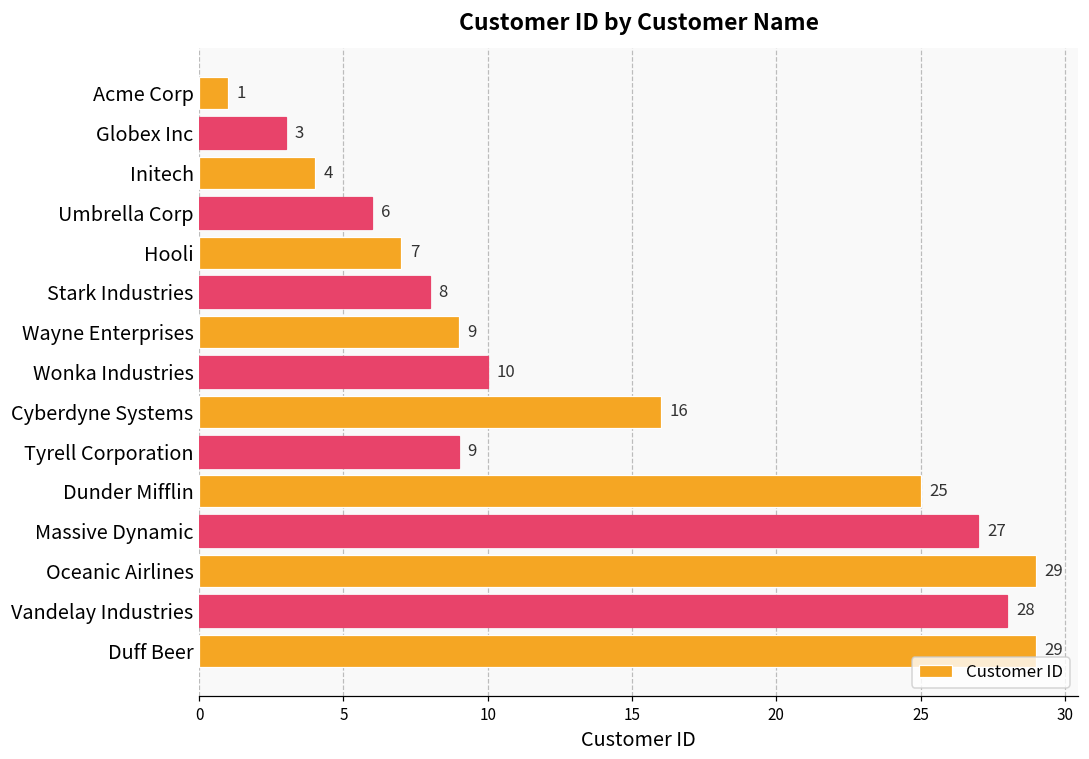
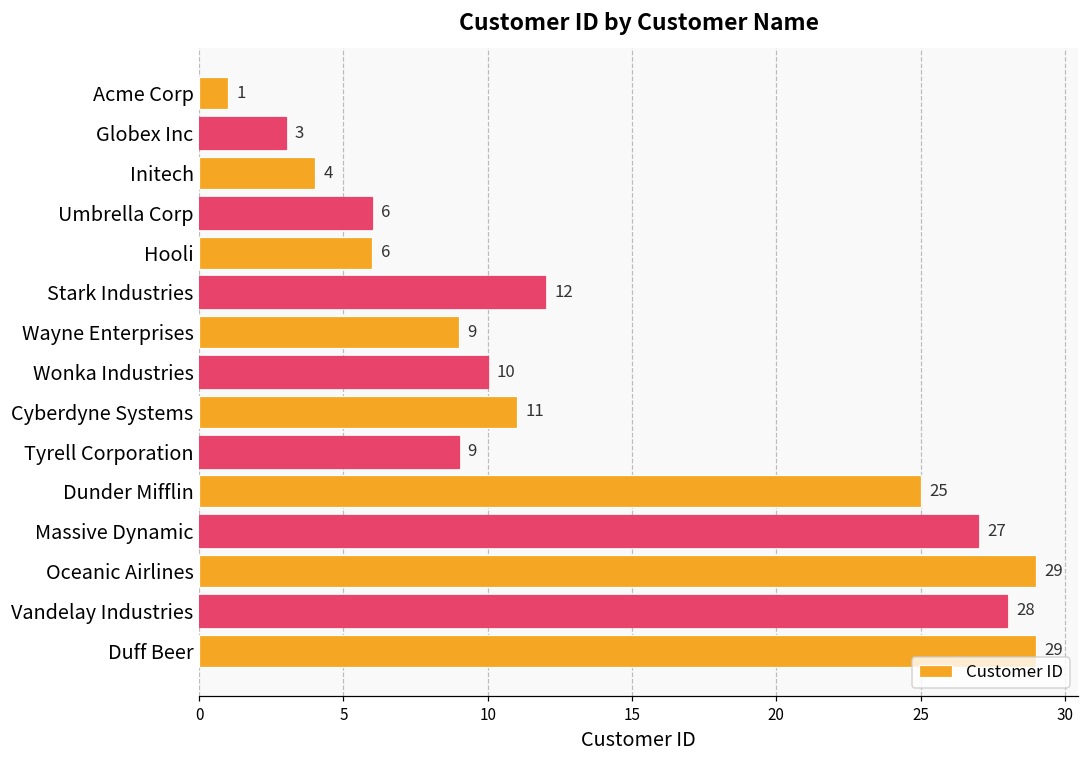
  {
    "Acme Corp": 1,
    "Globex Inc": 3,
    "Initech": 4,
    "Umbrella Corp": 6,
-   "Hooli": 7,
-   "Stark Industries": 8,
+   "Hooli": 6,
+   "Stark Industries": 12,
    "Wayne Enterprises": 9,
    "Wonka Industries": 10,
-   "Cyberdyne Systems": 16,
+   "Cyberdyne Systems": 11,
    "Tyrell Corporation": 9,
    "Dunder Mifflin": 25,
    "Massive Dynamic": 27,
    "Oceanic Airlines": 29,
    "Vandelay Industries": 28
  }
